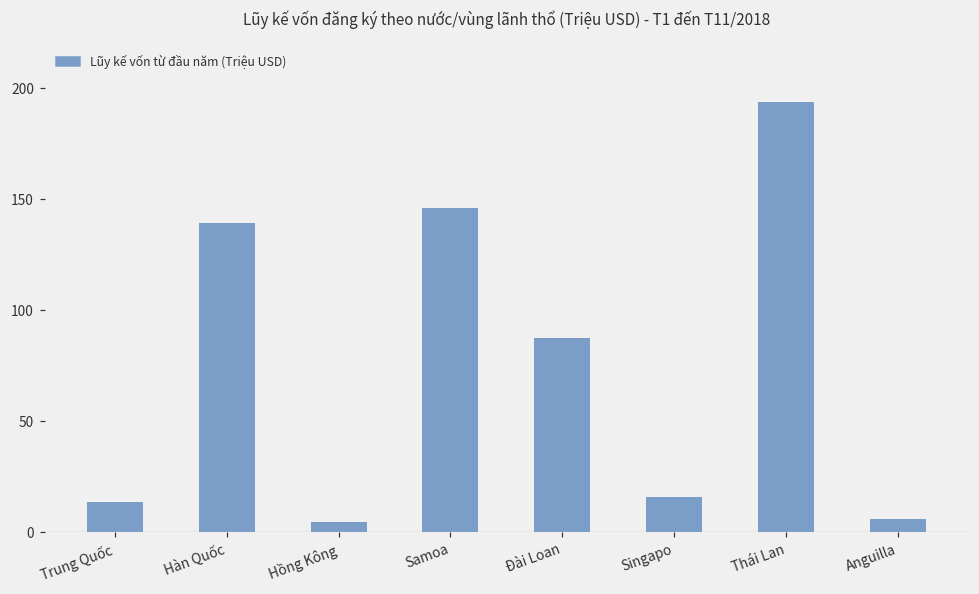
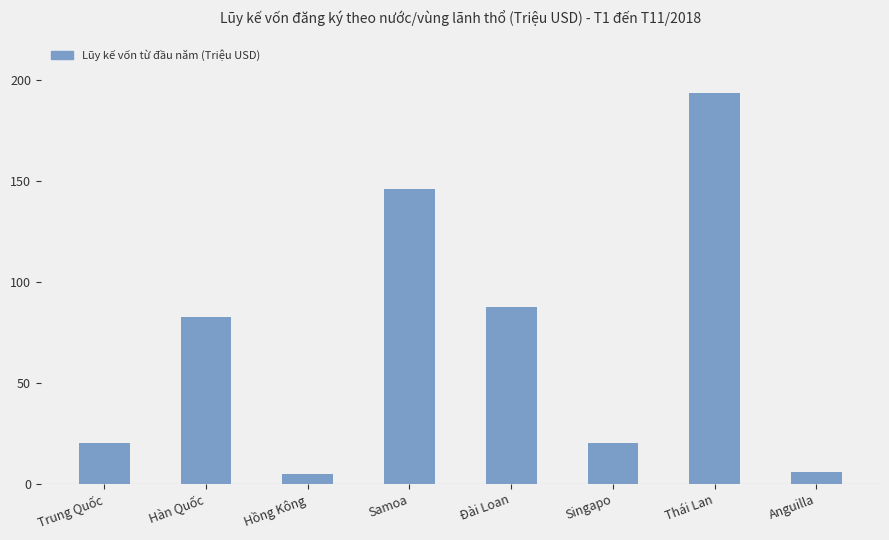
  {
-   "Trung Quốc": 14,
-   "Hàn Quốc": 139,
+   "Trung Quốc": 20,
+   "Hàn Quốc": 82,
    "Hồng Kông": 5,
    "Samoa": 146,
    "Đài Loan": 87,
-   "Singapo": 16,
+   "Singapo": 20,
    "Thái Lan": 194,
    "Anguilla": 6
  }
